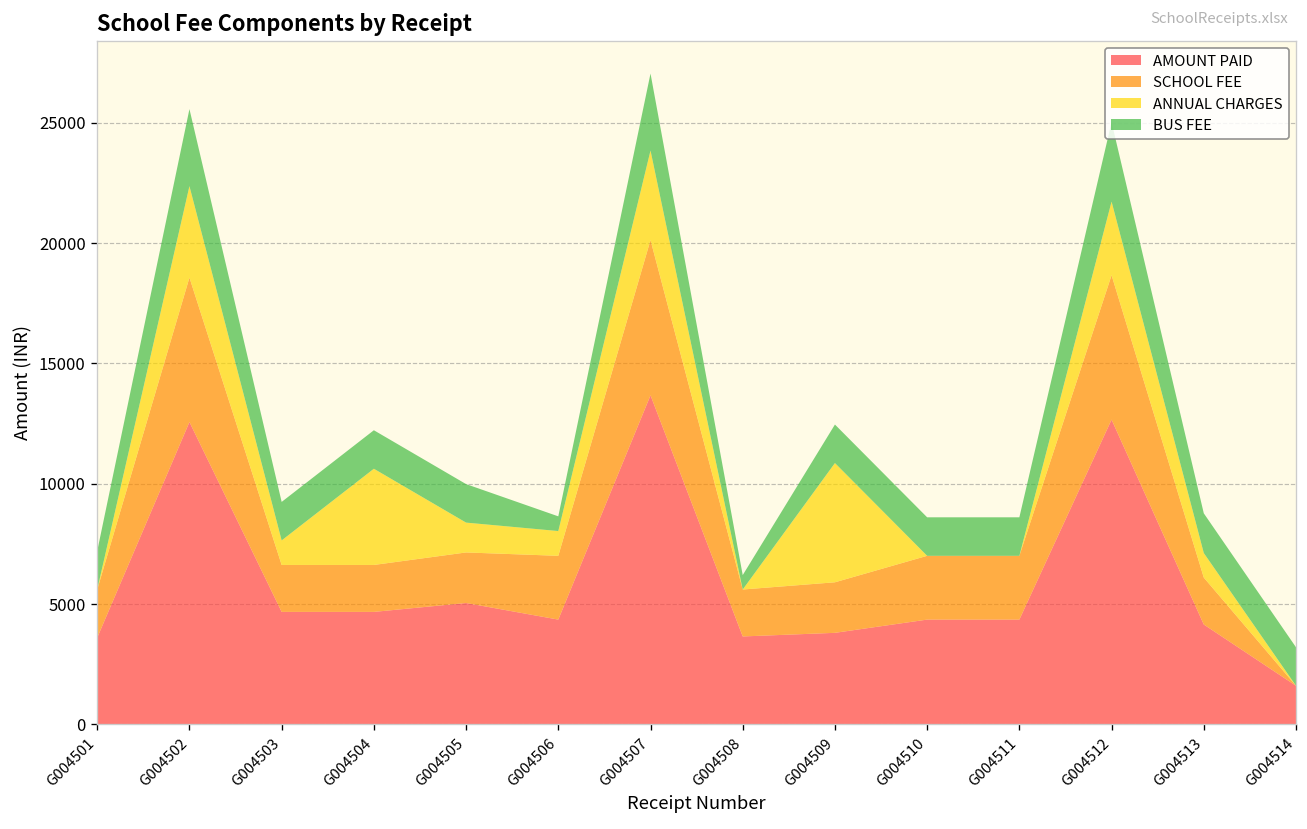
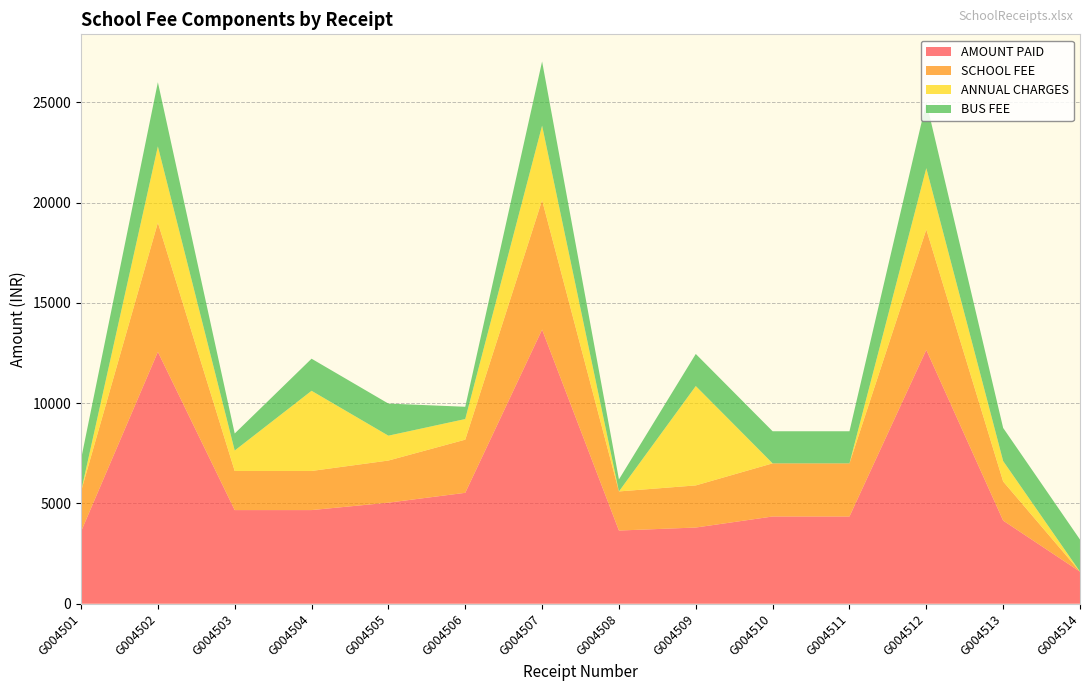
  {
    "AMOUNT PAID": {
      "G004501": 3600,
      "G004502": 12600,
      "G004503": 4700,
      "G004504": 4700,
      "G004505": 5000,
-     "G004506": 4400,
+     "G004506": 5500,
      "G004507": 13700,
      "G004508": 3700,
      "G004509": 3800,
      "G004510": 4400,
      "G004511": 4400,
      "G004512": 12700,
      "G004513": 4100
    },
    "SCHOOL FEE": {
-     "G004502": 6000,
+     "G004502": 6400,
      "G004503": 2000,
      "G004504": 2000,
      "G004505": 2100,
      "G004506": 2700,
      "G004507": 6500,
      "G004509": 2100,
      "G004512": 6000,
      "G004513": 2000
    },
    "ANNUAL CHARGES": {
      "G004502": 3800,
      "G004503": 1000,
      "G004504": 4000,
      "G004505": 1200,
      "G004506": 1000,
      "G004507": 3700,
      "G004509": 5000,
      "G004512": 3100,
      "G004513": 1000
    },
    "BUS FEE": {
      "G004501": 1600,
      "G004502": 3200,
-     "G004503": 1600,
+     "G004503": 800,
      "G004504": 1600,
      "G004505": 1600,
      "G004506": 600,
      "G004507": 3200,
      "G004508": 600,
      "G004509": 1600,
      "G004510": 1600,
      "G004511": 1600,
      "G004513": 1700,
      "G004514": 1600
    }
  }
